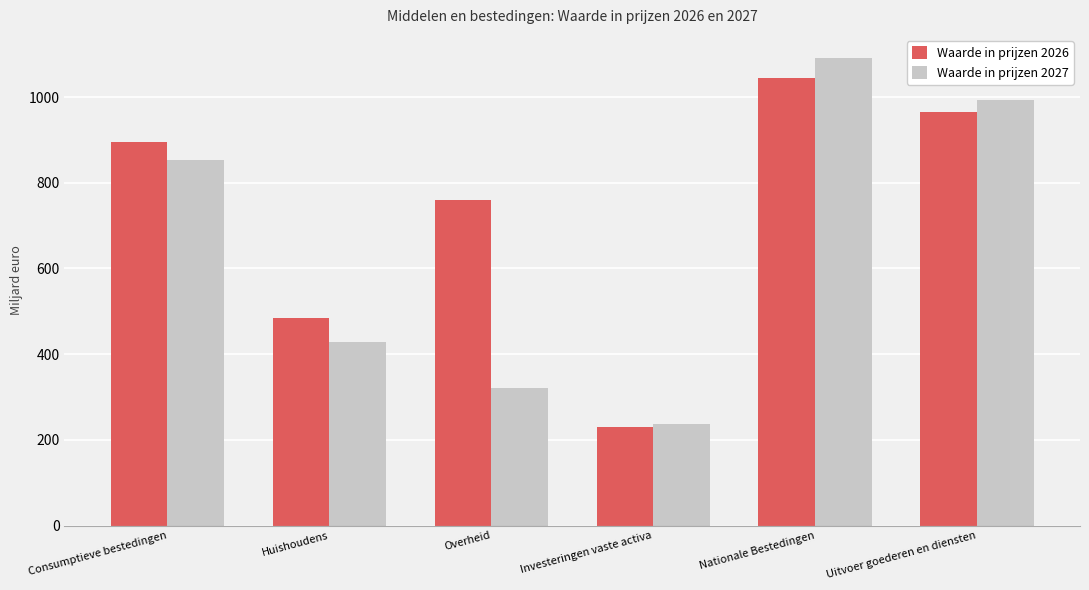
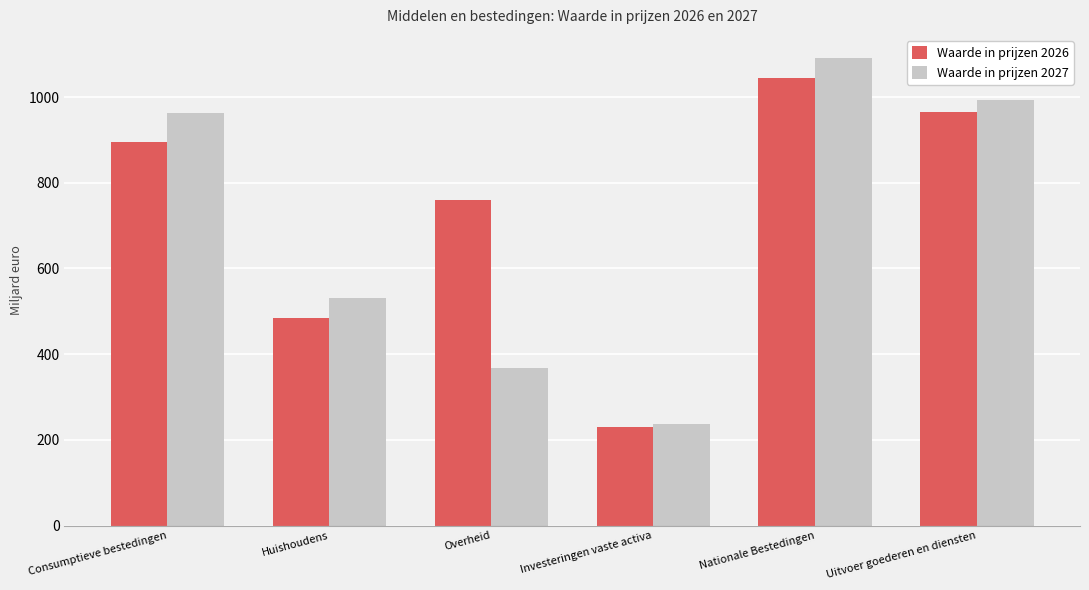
  {
    "Waarde in prijzen 2026": {
      "Consumptieve bestedingen": 900,
      "Huishoudens": 490,
      "Overheid": 760,
      "Investeringen vaste activa": 230,
      "Nationale Bestedingen": 1040,
      "Uitvoer goederen en diensten": 960
    },
    "Waarde in prijzen 2027": {
-     "Consumptieve bestedingen": 850,
-     "Huishoudens": 430,
-     "Overheid": 320,
+     "Consumptieve bestedingen": 960,
+     "Huishoudens": 530,
+     "Overheid": 370,
      "Investeringen vaste activa": 240,
      "Nationale Bestedingen": 1090,
      "Uitvoer goederen en diensten": 990
    }
  }
